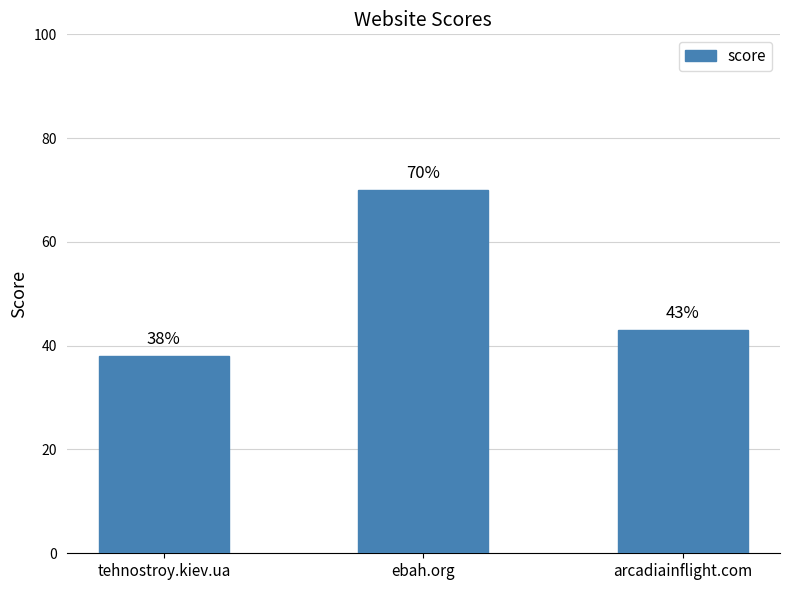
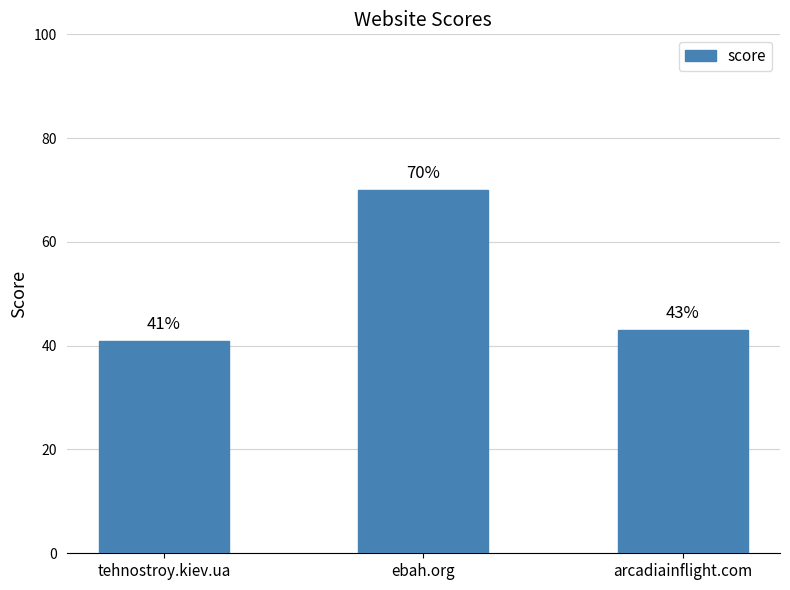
  {
-   "tehnostroy.kiev.ua": "38%",
+   "tehnostroy.kiev.ua": "41%",
    "ebah.org": "70%",
    "arcadiainflight.com": "43%"
  }
